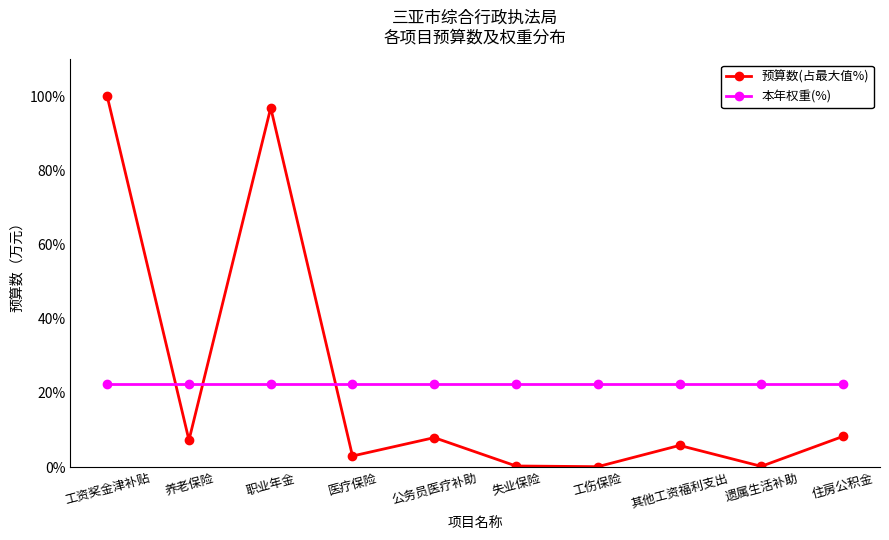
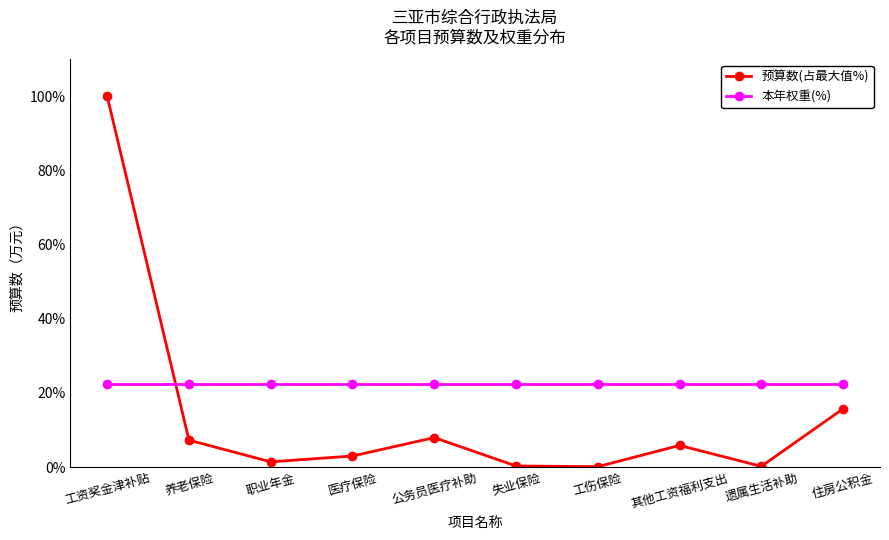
  {
    "预算数(占最大值%)": {
      "工资奖金津补贴": "100%",
      "养老保险": "7%",
-     "职业年金": "97%",
+     "职业年金": "1%",
      "医疗保险": "3%",
      "公务员医疗补助": "8%",
      "失业保险": "0%",
      "工伤保险": "0%",
      "其他工资福利支出": "6%",
      "遗属生活补助": "0%",
-     "住房公积金": "8%"
+     "住房公积金": "16%"
    },
    "本年权重(%)": {
      "工资奖金津补贴": "23%",
      "养老保险": "23%",
      "职业年金": "23%",
      "医疗保险": "23%",
      "公务员医疗补助": "23%",
      "失业保险": "23%",
      "工伤保险": "23%",
      "其他工资福利支出": "23%",
      "遗属生活补助": "23%",
      "住房公积金": "23%"
    }
  }
